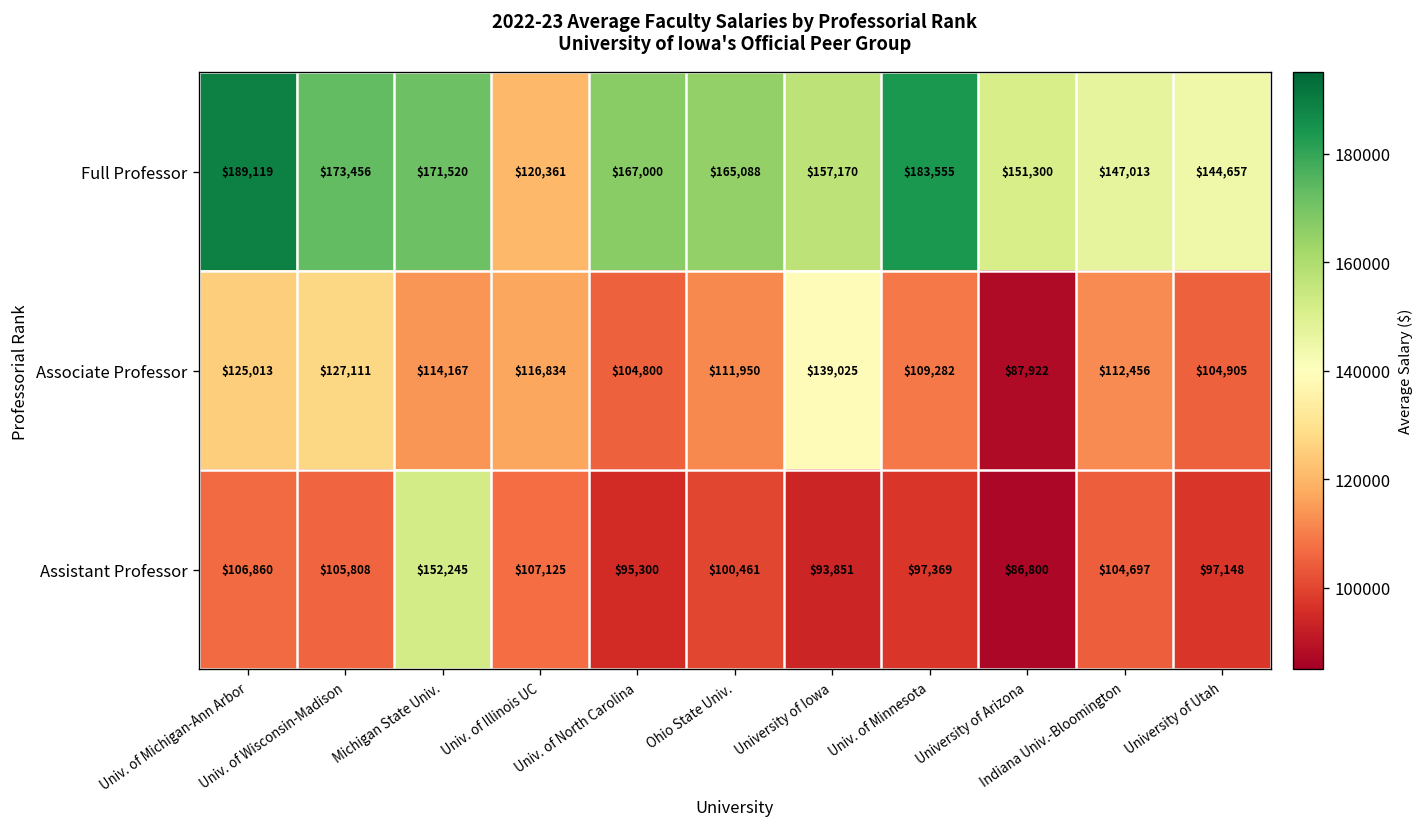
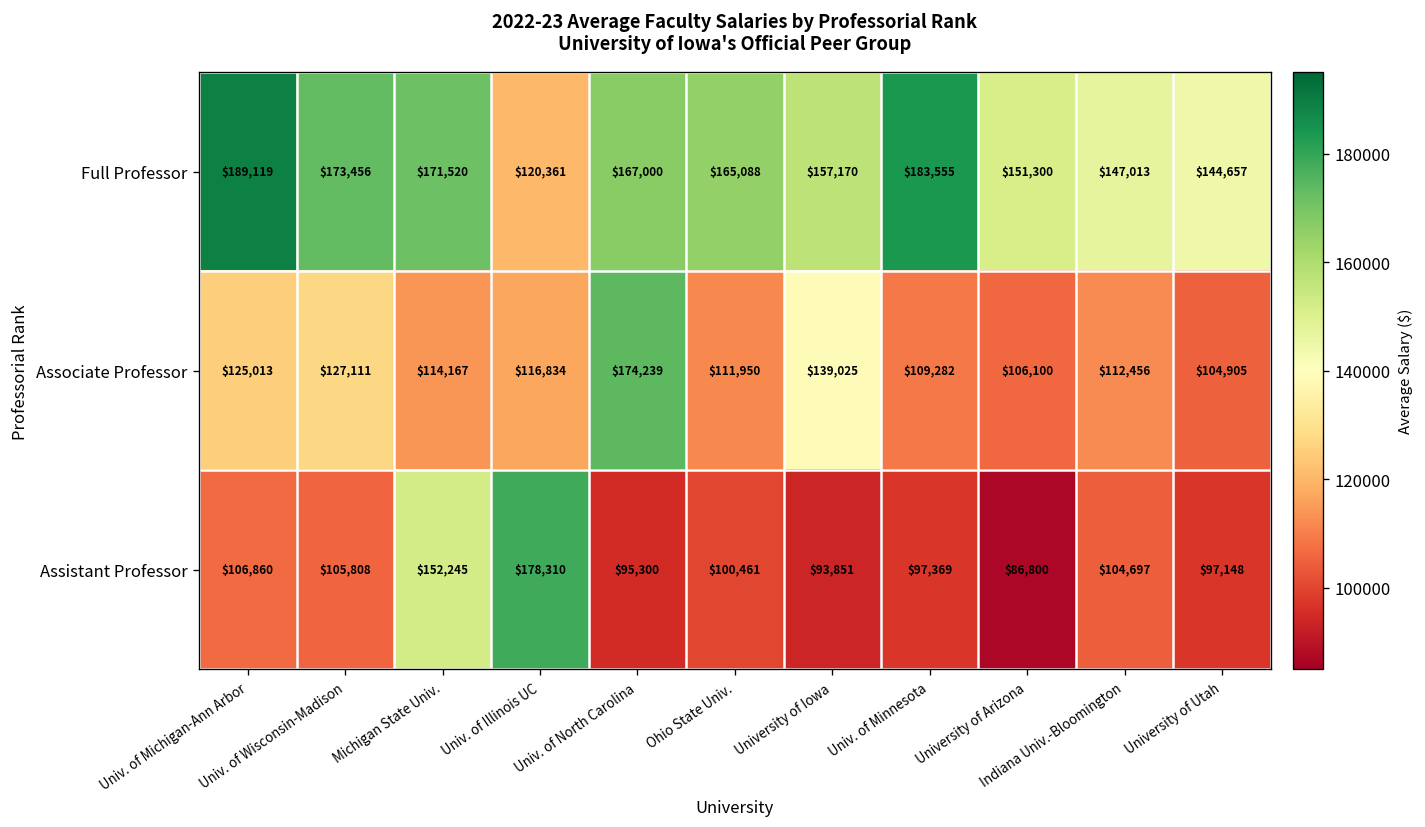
  {
    "Full Professor": {
      "Univ. of Michigan-Ann Arbor": "$189,119",
      "Univ. of Wisconsin-Madison": "$173,456",
      "Michigan State Univ.": "$171,520",
      "Univ. of Illinois UC": "$120,361",
      "Univ. of North Carolina": "$167,000",
      "Ohio State Univ.": "$165,088",
      "University of Iowa": "$157,170",
      "Univ. of Minnesota": "$183,555",
      "University of Arizona": "$151,300",
      "Indiana Univ.-Bloomington": "$147,013",
      "University of Utah": "$144,657"
    },
    "Associate Professor": {
      "Univ. of Michigan-Ann Arbor": "$125,013",
      "Univ. of Wisconsin-Madison": "$127,111",
      "Michigan State Univ.": "$114,167",
      "Univ. of Illinois UC": "$116,834",
-     "Univ. of North Carolina": "$104,800",
+     "Univ. of North Carolina": "$174,239",
      "Ohio State Univ.": "$111,950",
      "University of Iowa": "$139,025",
      "Univ. of Minnesota": "$109,282",
-     "University of Arizona": "$87,922",
+     "University of Arizona": "$106,100",
      "Indiana Univ.-Bloomington": "$112,456",
      "University of Utah": "$104,905"
    },
    "Assistant Professor": {
      "Univ. of Michigan-Ann Arbor": "$106,860",
      "Univ. of Wisconsin-Madison": "$105,808",
      "Michigan State Univ.": "$152,245",
-     "Univ. of Illinois UC": "$107,125",
+     "Univ. of Illinois UC": "$178,310",
      "Univ. of North Carolina": "$95,300",
      "Ohio State Univ.": "$100,461",
      "University of Iowa": "$93,851",
      "Univ. of Minnesota": "$97,369",
      "University of Arizona": "$86,800",
      "Indiana Univ.-Bloomington": "$104,697",
      "University of Utah": "$97,148"
    }
  }
